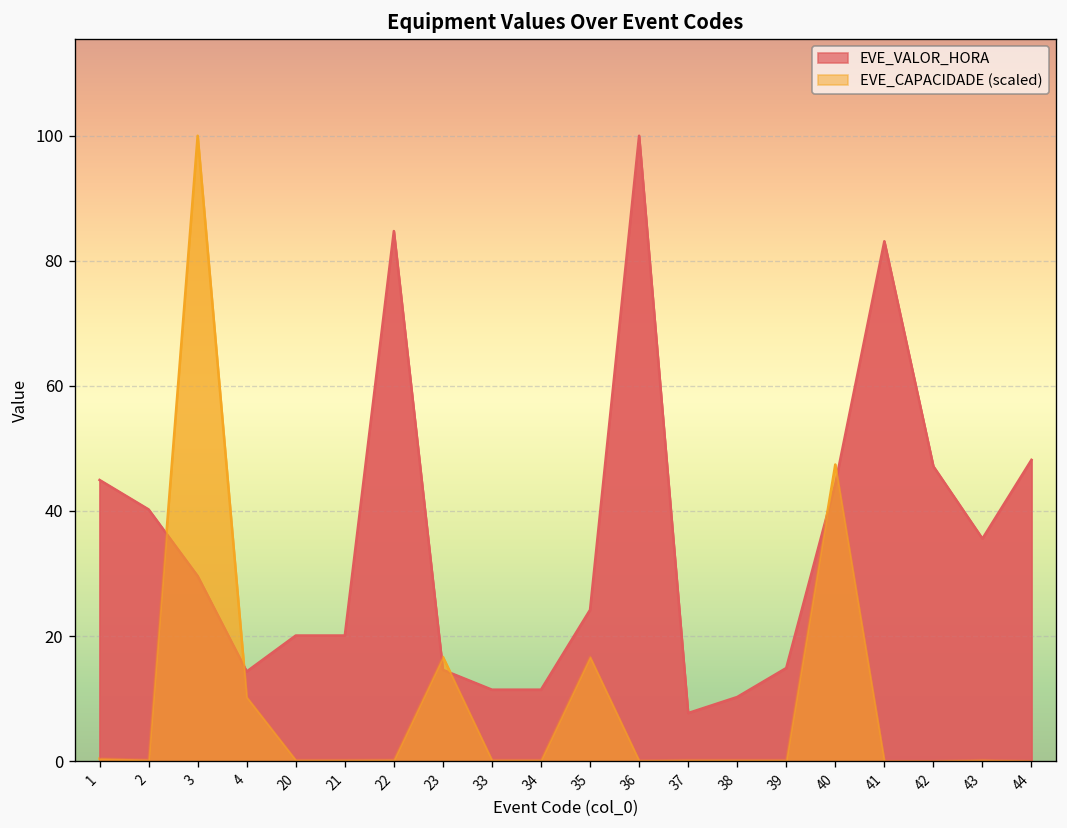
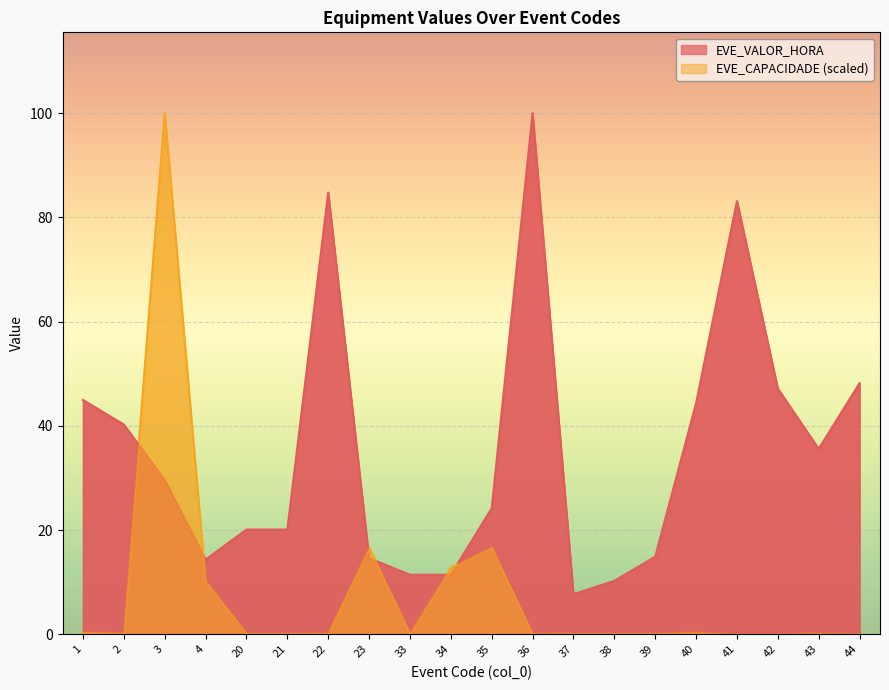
  {
    "EVE_VALOR_HORA": {
      "1": 45,
      "2": 40,
      "3": 30,
      "4": 14,
      "20": 20,
      "21": 20,
      "22": 85,
      "23": 15,
      "33": 11,
      "34": 11,
      "35": 24,
      "36": 100,
      "37": 8,
      "38": 10,
      "39": 15,
      "40": 44,
      "41": 83,
      "42": 47,
      "43": 36,
      "44": 48
    },
    "EVE_CAPACIDADE (scaled)": {
      "1": 0,
      "2": 0,
      "3": 100,
      "4": 10,
      "20": 0,
      "21": 0,
      "22": 0,
      "23": 17,
      "33": 0,
-     "34": 0,
+     "34": 13,
      "35": 17,
      "36": 0,
      "37": 0,
      "38": 0,
      "39": 0,
-     "40": 47,
+     "40": 0,
      "41": 0,
      "42": 0,
      "43": 0,
      "44": 0
    }
  }
